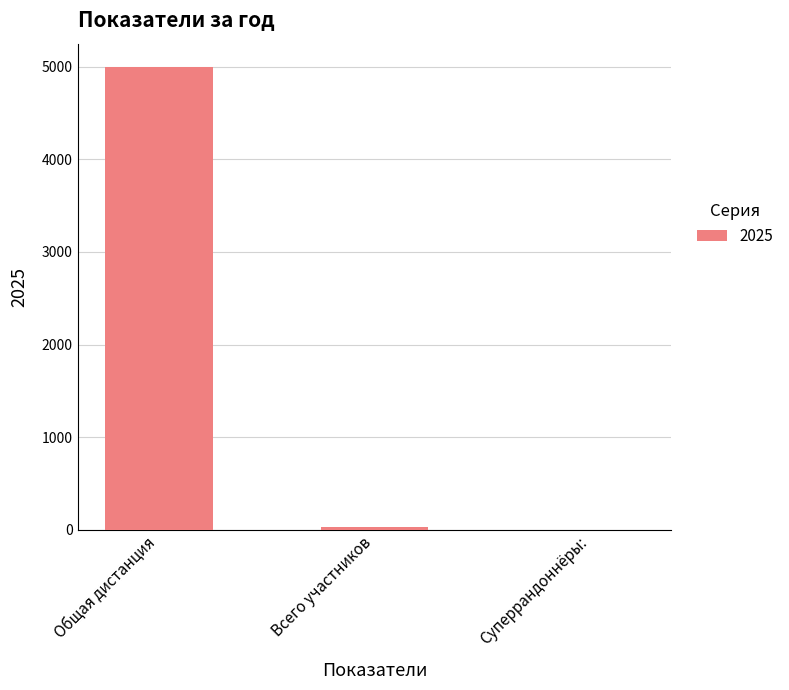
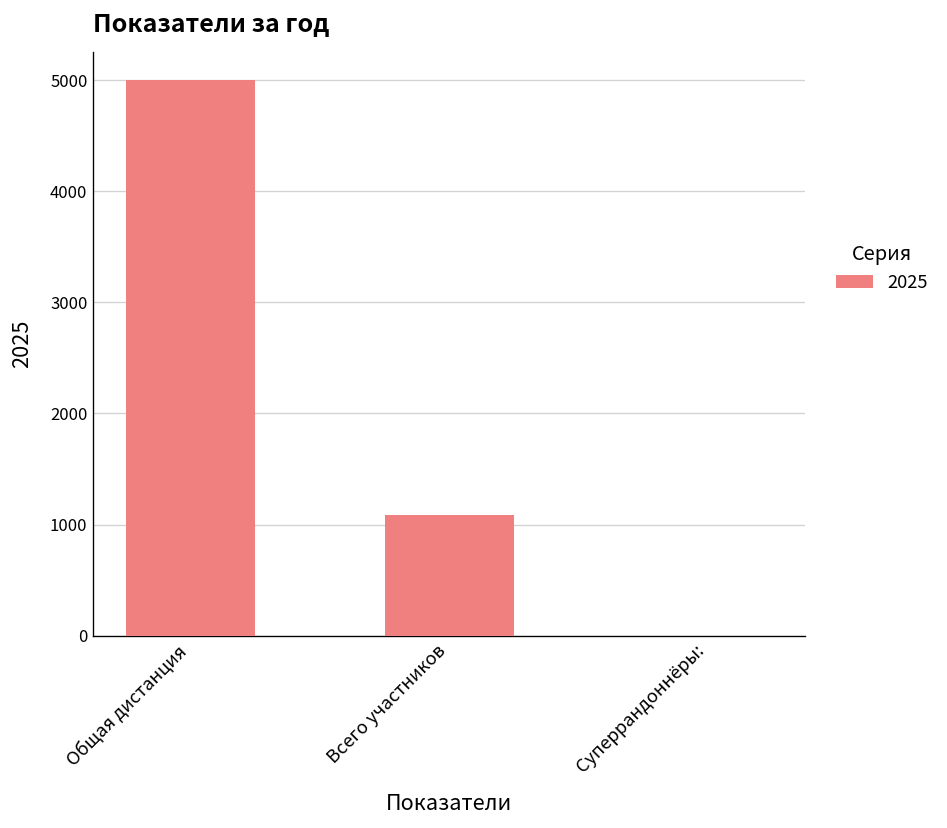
  {
    "Общая дистанция": 5000,
-   "Всего участников": 0,
+   "Всего участников": 1100,
    "Суперрандоннёры:": 0
  }
